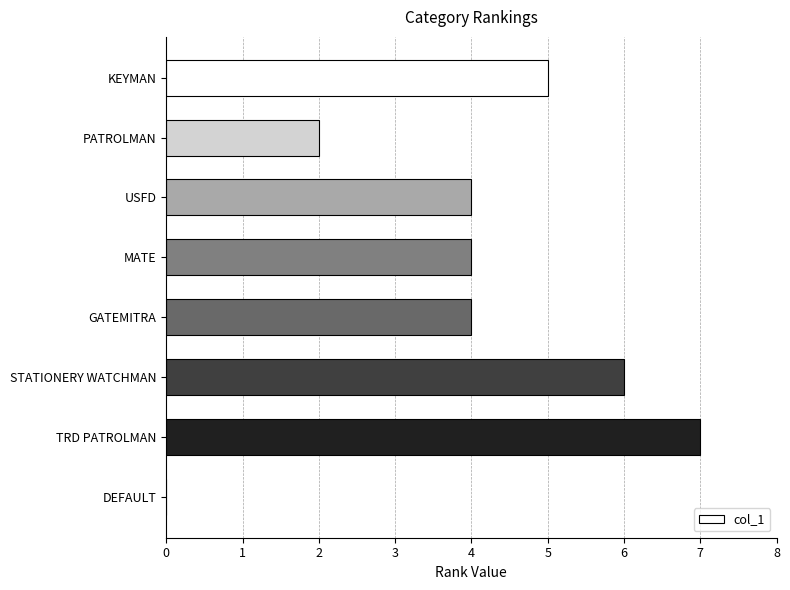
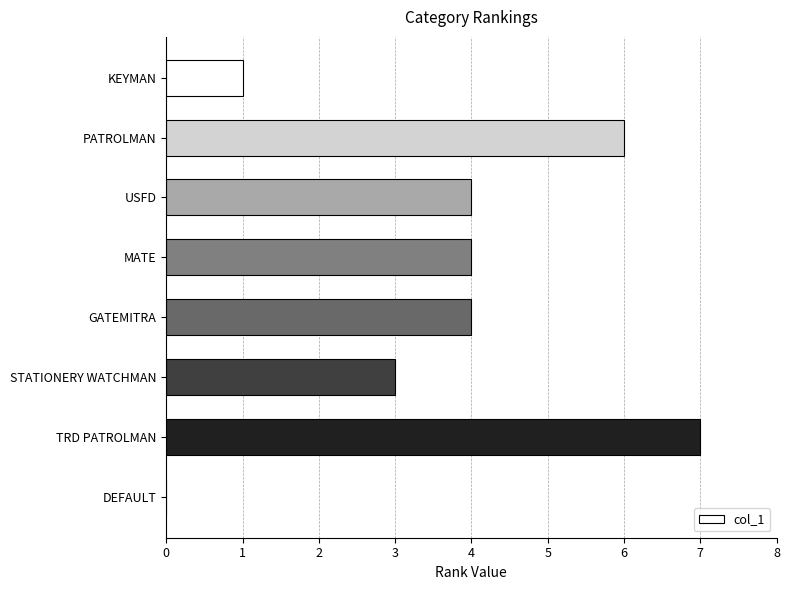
  {
-   "KEYMAN": 5,
-   "PATROLMAN": 2,
+   "KEYMAN": 1,
+   "PATROLMAN": 6,
    "USFD": 4,
    "MATE": 4,
    "GATEMITRA": 4,
-   "STATIONERY WATCHMAN": 6,
+   "STATIONERY WATCHMAN": 3,
    "TRD PATROLMAN": 7,
    "DEFAULT": 0
  }
